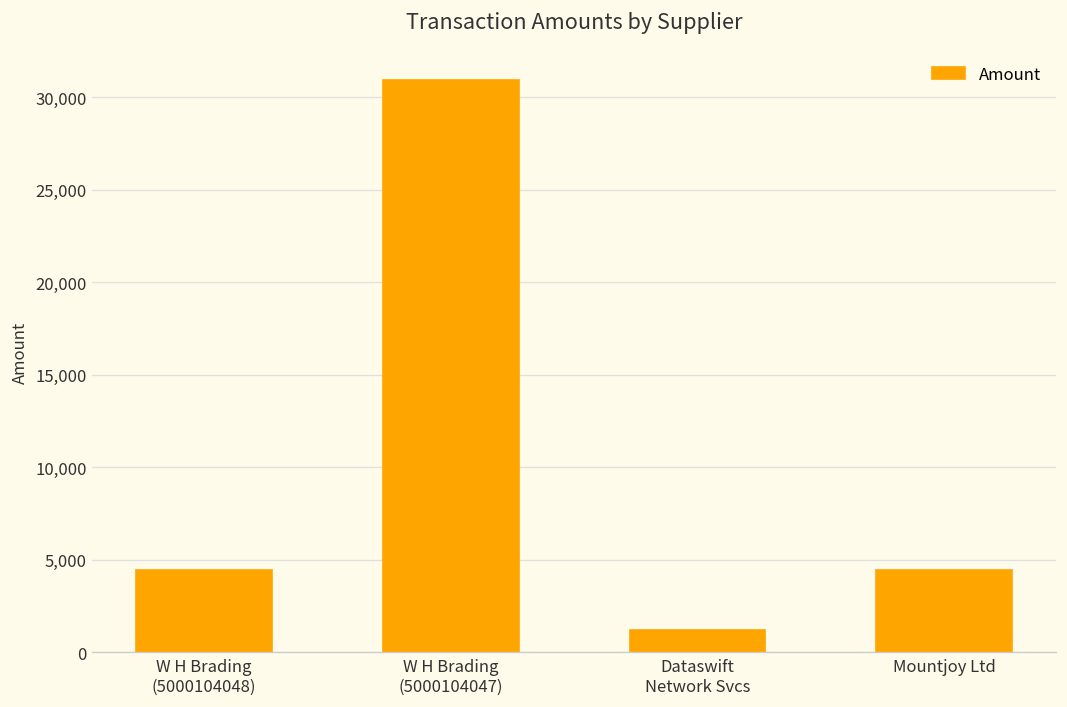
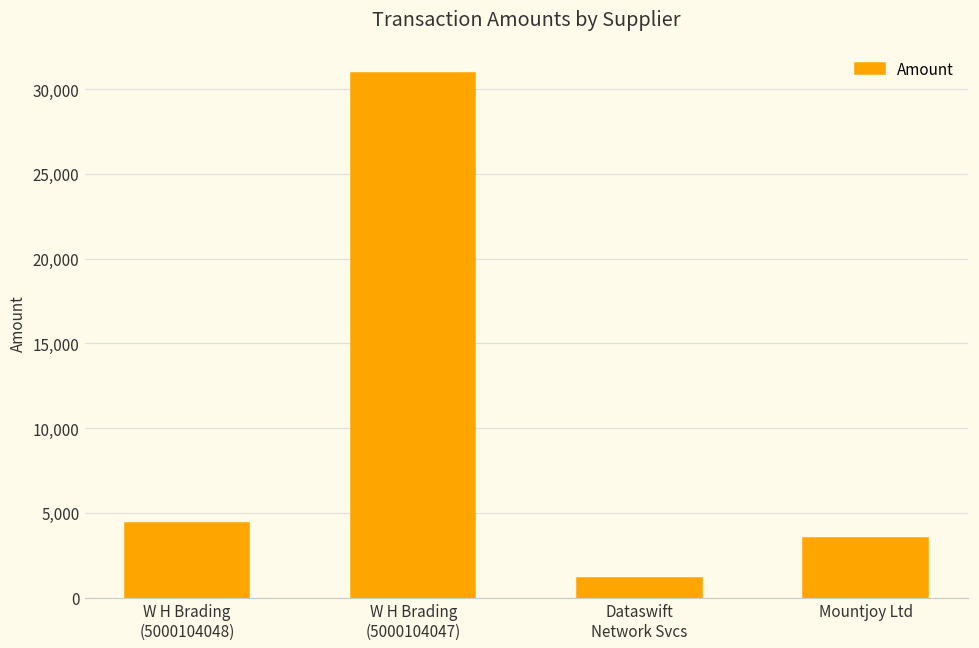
  {
    "W H Brading (5000104048)": "4,400",
    "W H Brading (5000104047)": "31,000",
    "Dataswift Network Svcs": "1,200",
-   "Mountjoy Ltd": "4,400"
+   "Mountjoy Ltd": "3,500"
  }
